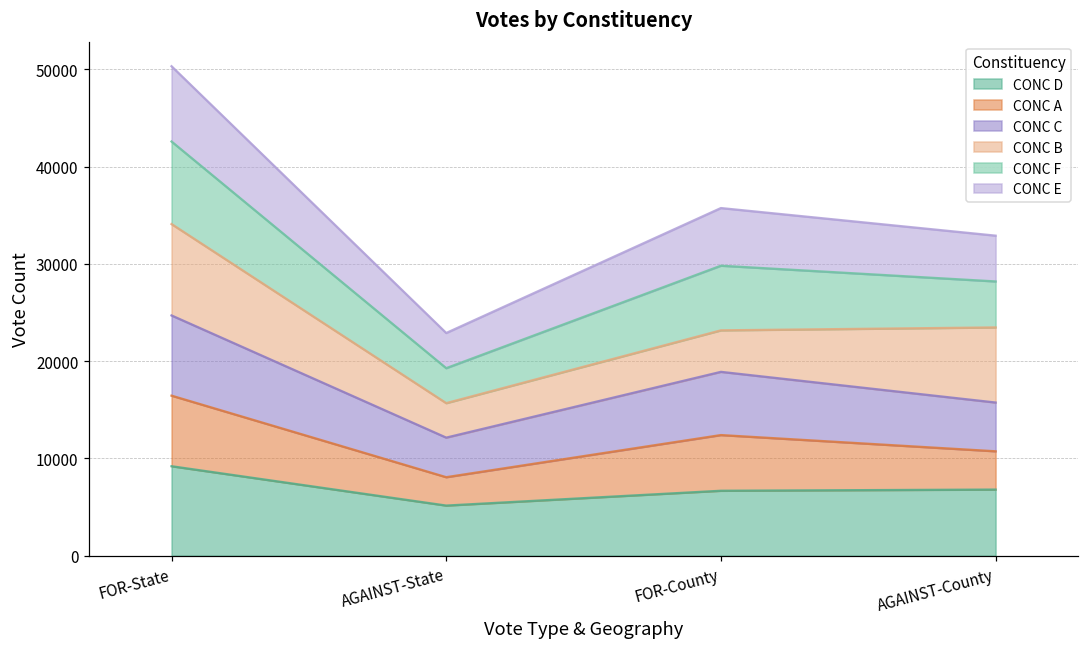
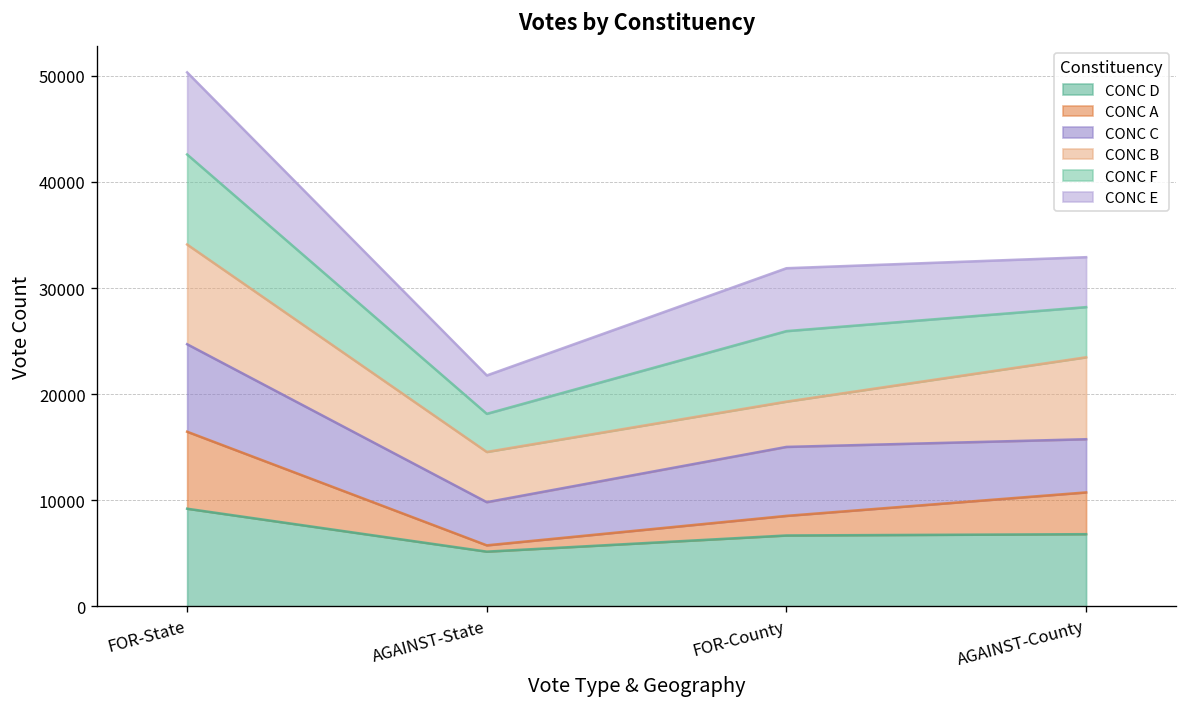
  {
    "CONC A": {
      "FOR-State": 7000,
-     "AGAINST-State": 3000,
-     "FOR-County": 6000,
+     "AGAINST-State": 1000,
+     "FOR-County": 2000,
      "AGAINST-County": 4000
    },
    "CONC B": {
      "FOR-State": 9000,
-     "AGAINST-State": 4000,
+     "AGAINST-State": 5000,
      "FOR-County": 4000,
      "AGAINST-County": 8000
    }
  }
